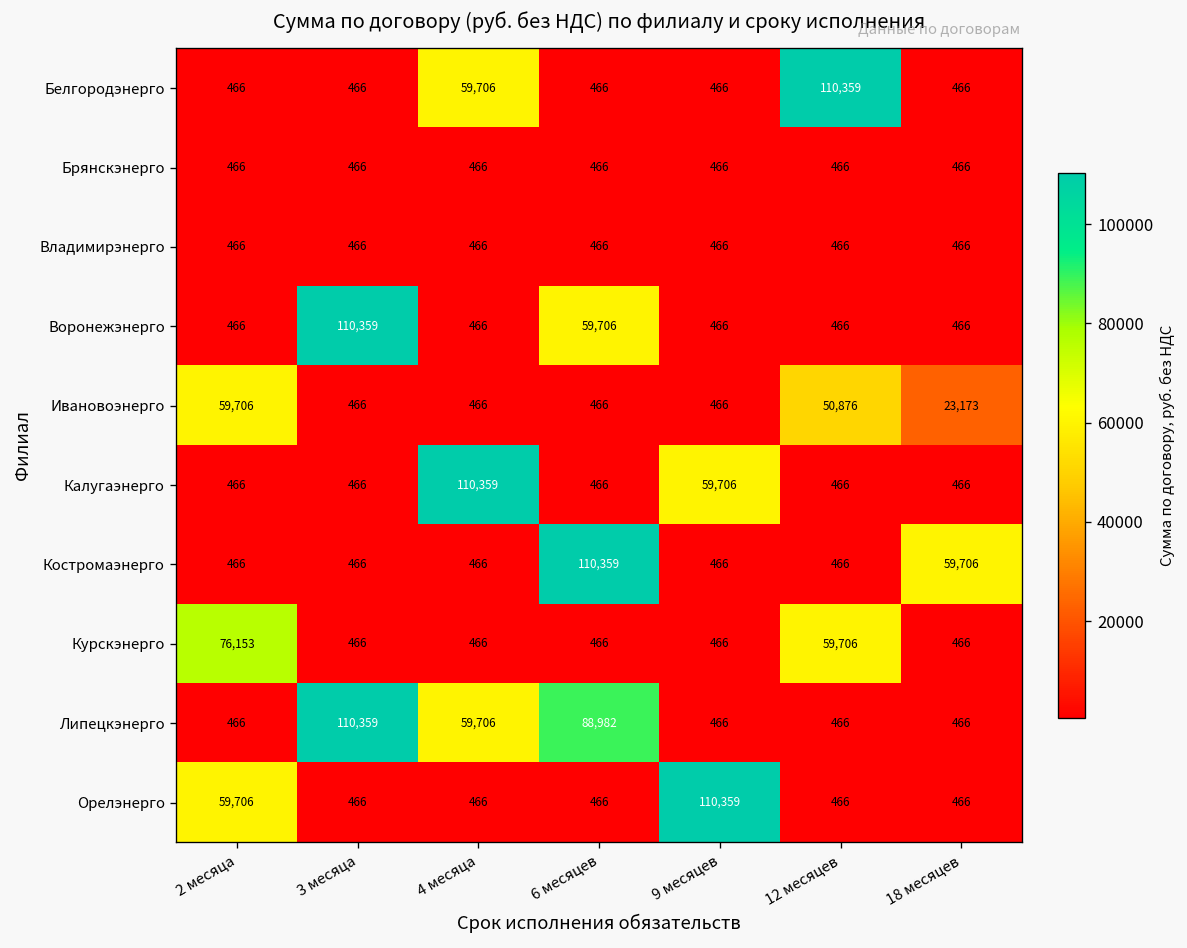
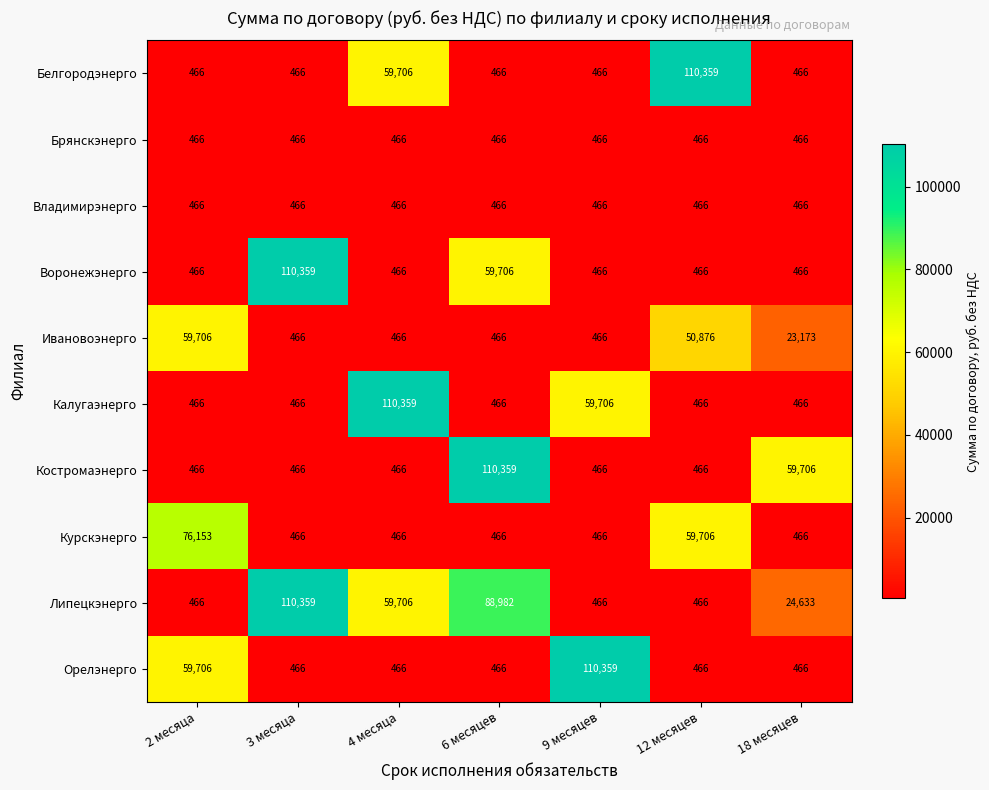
  {
    "Белгородэнерго": {
      "2 месяца": "466",
      "3 месяца": "466",
      "4 месяца": "59,706",
      "6 месяцев": "466",
      "9 месяцев": "466",
      "12 месяцев": "110,359",
      "18 месяцев": "466"
    },
    "Брянскэнерго": {
      "2 месяца": "466",
      "3 месяца": "466",
      "4 месяца": "466",
      "6 месяцев": "466",
      "9 месяцев": "466",
      "12 месяцев": "466",
      "18 месяцев": "466"
    },
    "Владимирэнерго": {
      "2 месяца": "466",
      "3 месяца": "466",
      "4 месяца": "466",
      "6 месяцев": "466",
      "9 месяцев": "466",
      "12 месяцев": "466",
      "18 месяцев": "466"
    },
    "Воронежэнерго": {
      "2 месяца": "466",
      "3 месяца": "110,359",
      "4 месяца": "466",
      "6 месяцев": "59,706",
      "9 месяцев": "466",
      "12 месяцев": "466",
      "18 месяцев": "466"
    },
    "Ивановоэнерго": {
      "2 месяца": "59,706",
      "3 месяца": "466",
      "4 месяца": "466",
      "6 месяцев": "466",
      "9 месяцев": "466",
      "12 месяцев": "50,876",
      "18 месяцев": "23,173"
    },
    "Калугаэнерго": {
      "2 месяца": "466",
      "3 месяца": "466",
      "4 месяца": "110,359",
      "6 месяцев": "466",
      "9 месяцев": "59,706",
      "12 месяцев": "466",
      "18 месяцев": "466"
    },
    "Костромаэнерго": {
      "2 месяца": "466",
      "3 месяца": "466",
      "4 месяца": "466",
      "6 месяцев": "110,359",
      "9 месяцев": "466",
      "12 месяцев": "466",
      "18 месяцев": "59,706"
    },
    "Курскэнерго": {
      "2 месяца": "76,153",
      "3 месяца": "466",
      "4 месяца": "466",
      "6 месяцев": "466",
      "9 месяцев": "466",
      "12 месяцев": "59,706",
      "18 месяцев": "466"
    },
    "Липецкэнерго": {
      "2 месяца": "466",
      "3 месяца": "110,359",
      "4 месяца": "59,706",
      "6 месяцев": "88,982",
      "9 месяцев": "466",
      "12 месяцев": "466",
-     "18 месяцев": "466"
+     "18 месяцев": "24,633"
    },
    "Орелэнерго": {
      "2 месяца": "59,706",
      "3 месяца": "466",
      "4 месяца": "466",
      "6 месяцев": "466",
      "9 месяцев": "110,359",
      "12 месяцев": "466",
      "18 месяцев": "466"
    }
  }
